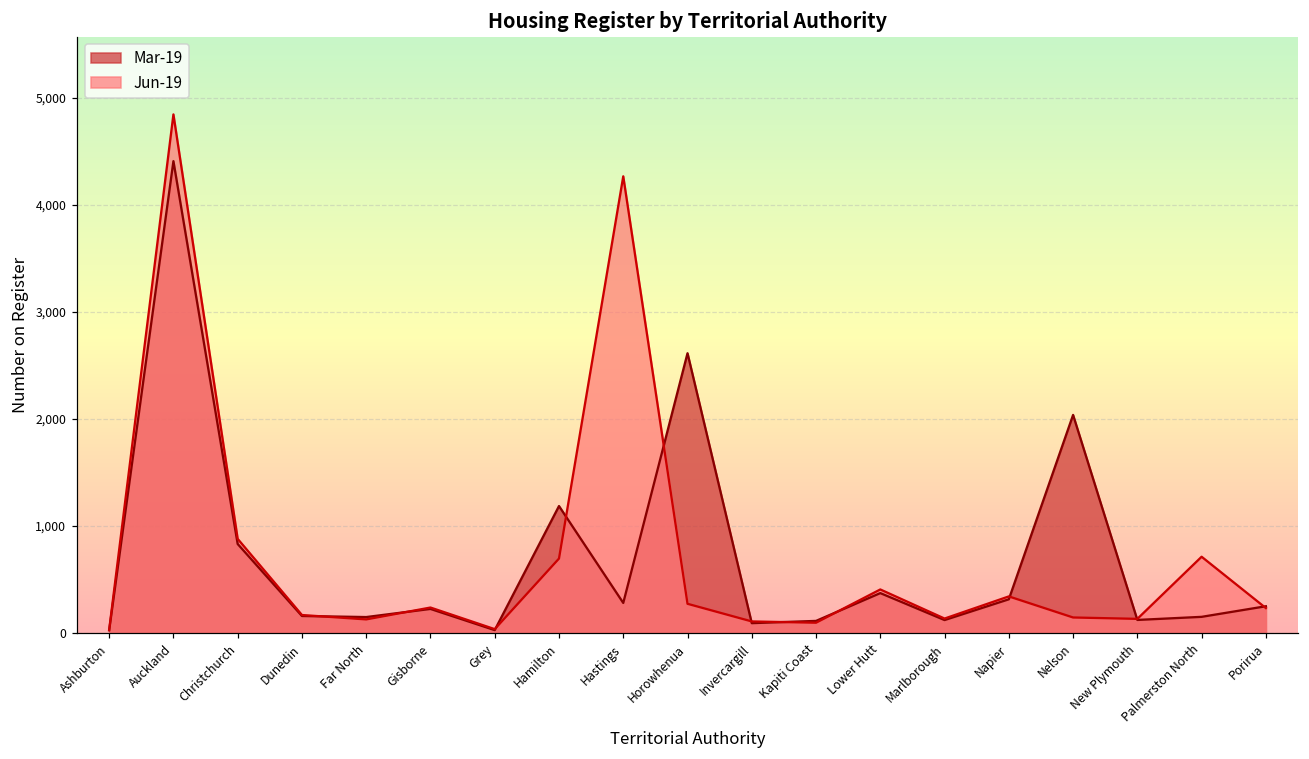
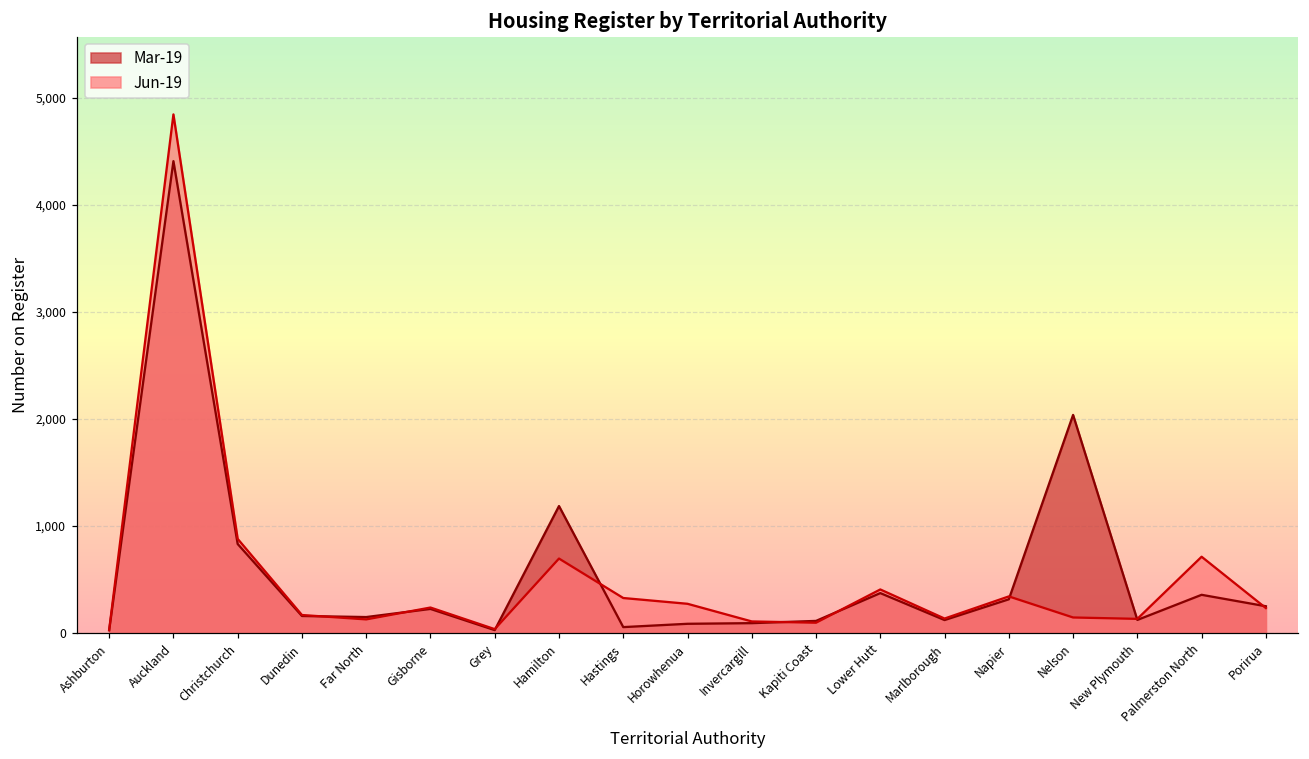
  {
    "Mar-19": {
      "Auckland": "4,400",
      "Christchurch": "800",
      "Hamilton": "1,200",
-     "Hastings": "300",
-     "Horowhenua": "2,600",
+     "Hastings": "100",
+     "Horowhenua": "100",
      "Lower Hutt": "400",
      "Napier": "300",
      "Nelson": "2,000",
-     "Palmerston North": "100"
+     "Palmerston North": "400"
    },
    "Jun-19": {
      "Auckland": "4,800",
      "Christchurch": "900",
      "Hamilton": "700",
-     "Hastings": "4,300",
+     "Hastings": "300",
      "Horowhenua": "300",
      "Lower Hutt": "400",
      "Napier": "300",
      "Nelson": "100",
      "Palmerston North": "700"
    }
  }
